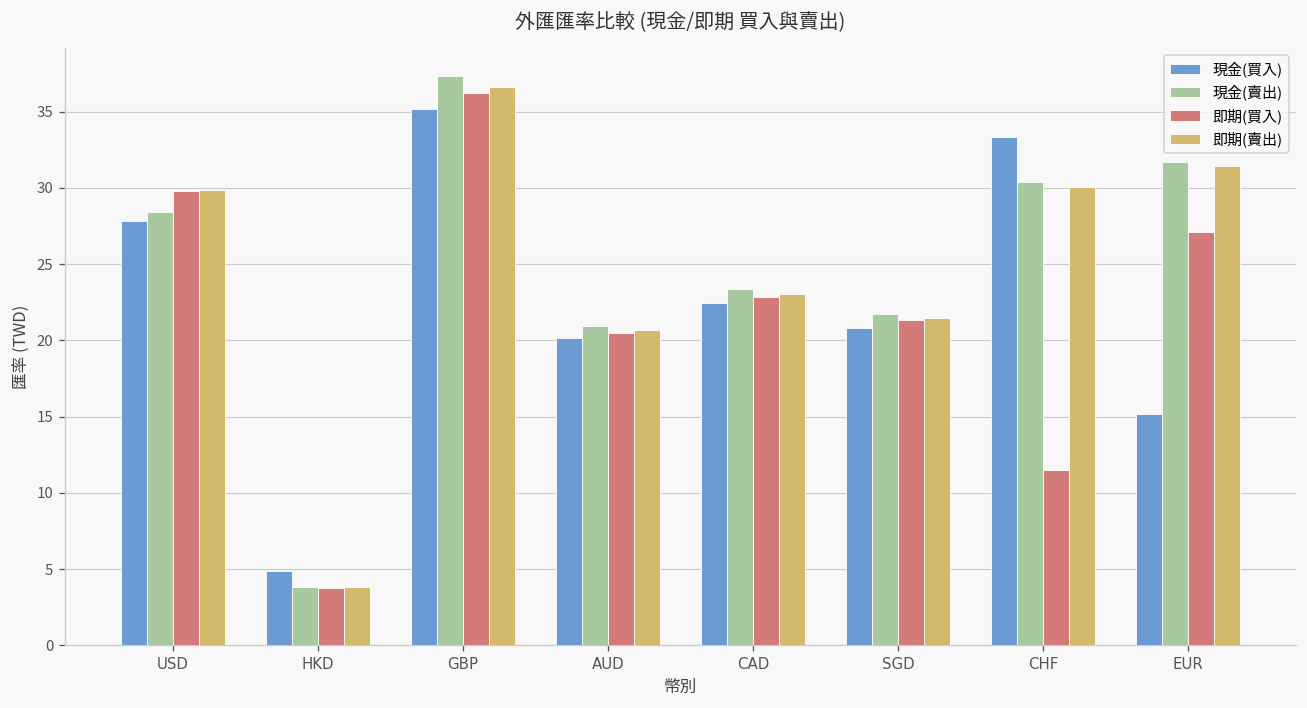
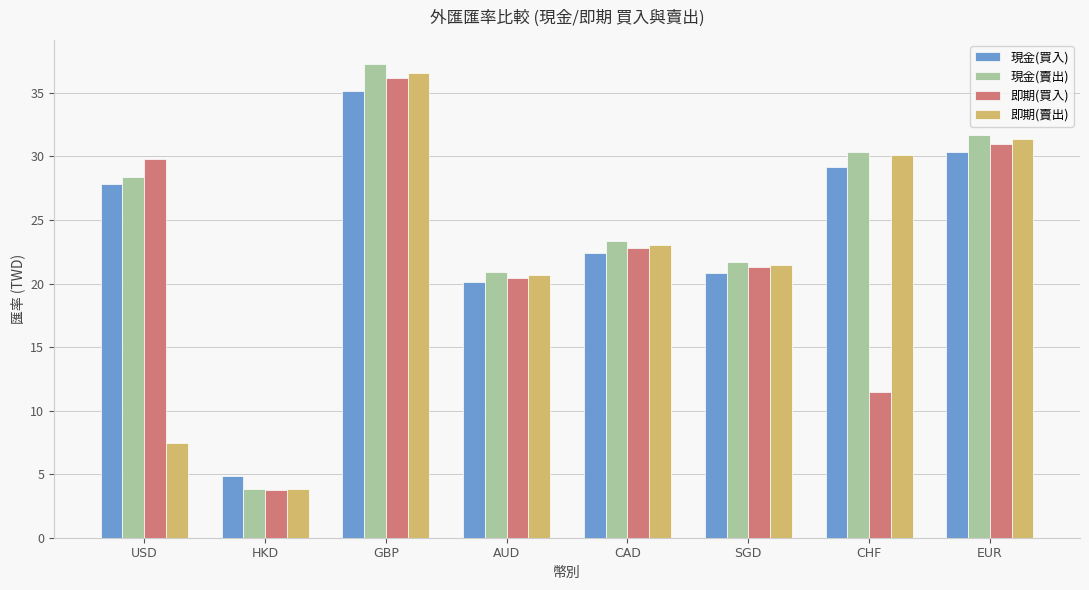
  {
    "現金(買入)": {
      "USD": 27.8,
      "HKD": 4.8,
      "GBP": 35.2,
      "AUD": 20.2,
      "CAD": 22.4,
      "SGD": 20.8,
-     "CHF": 33.3,
-     "EUR": 15.1
+     "CHF": 29.2,
+     "EUR": 30.4
    },
    "現金(賣出)": {
      "USD": 28.4,
      "HKD": 3.8,
      "GBP": 37.3,
      "AUD": 20.9,
      "CAD": 23.3,
      "SGD": 21.7,
      "CHF": 30.4,
      "EUR": 31.7
    },
    "即期(買入)": {
      "USD": 29.8,
      "HKD": 3.8,
      "GBP": 36.2,
      "AUD": 20.5,
      "CAD": 22.8,
      "SGD": 21.3,
      "CHF": 11.5,
-     "EUR": 27.1
+     "EUR": 31.0
    },
    "即期(賣出)": {
-     "USD": 29.9,
+     "USD": 7.5,
      "HKD": 3.8,
      "GBP": 36.6,
      "AUD": 20.7,
      "CAD": 23.0,
      "SGD": 21.5,
      "CHF": 30.1,
      "EUR": 31.4
    }
  }
